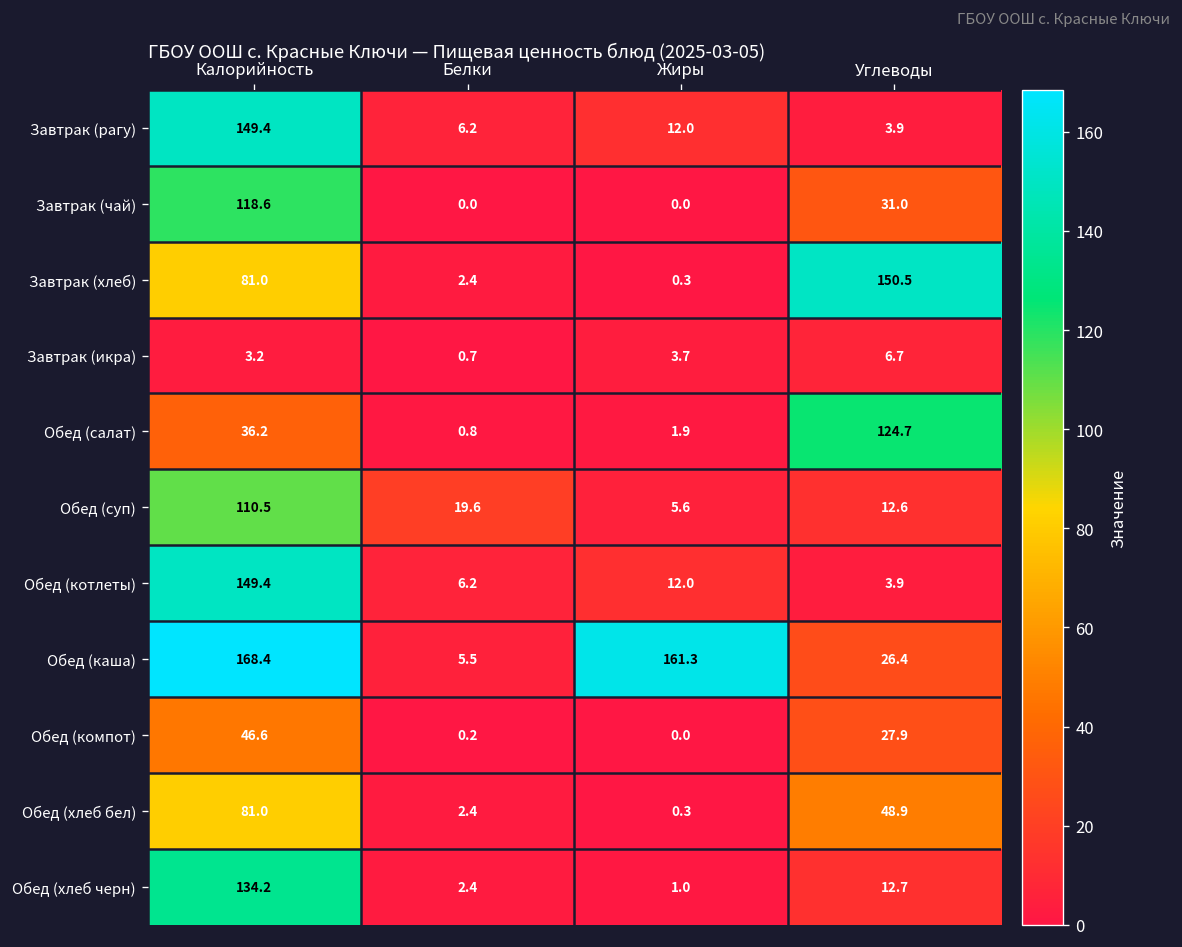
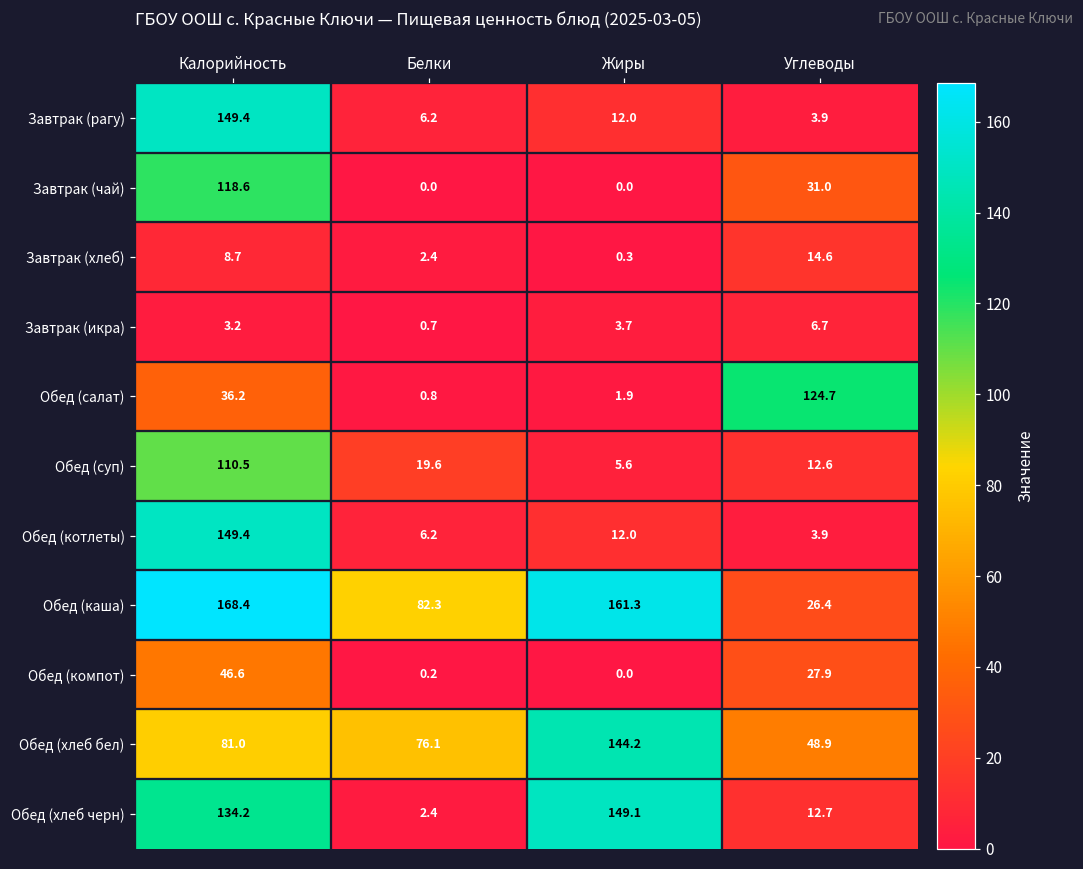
  {
    "Завтрак (рагу)": {
      "Калорийность": 149.4,
      "Белки": 6.2,
      "Жиры": 12.0,
      "Углеводы": 3.9
    },
    "Завтрак (чай)": {
      "Калорийность": 118.6,
      "Белки": 0.0,
      "Жиры": 0.0,
      "Углеводы": 31.0
    },
    "Завтрак (хлеб)": {
-     "Калорийность": 81.0,
+     "Калорийность": 8.7,
      "Белки": 2.4,
      "Жиры": 0.3,
-     "Углеводы": 150.5
+     "Углеводы": 14.6
    },
    "Завтрак (икра)": {
      "Калорийность": 3.2,
      "Белки": 0.7,
      "Жиры": 3.7,
      "Углеводы": 6.7
    },
    "Обед (салат)": {
      "Калорийность": 36.2,
      "Белки": 0.8,
      "Жиры": 1.9,
      "Углеводы": 124.7
    },
    "Обед (суп)": {
      "Калорийность": 110.5,
      "Белки": 19.6,
      "Жиры": 5.6,
      "Углеводы": 12.6
    },
    "Обед (котлеты)": {
      "Калорийность": 149.4,
      "Белки": 6.2,
      "Жиры": 12.0,
      "Углеводы": 3.9
    },
    "Обед (каша)": {
      "Калорийность": 168.4,
-     "Белки": 5.5,
+     "Белки": 82.3,
      "Жиры": 161.3,
      "Углеводы": 26.4
    },
    "Обед (компот)": {
      "Калорийность": 46.6,
      "Белки": 0.2,
      "Жиры": 0.0,
      "Углеводы": 27.9
    },
    "Обед (хлеб бел)": {
      "Калорийность": 81.0,
-     "Белки": 2.4,
-     "Жиры": 0.3,
+     "Белки": 76.1,
+     "Жиры": 144.2,
      "Углеводы": 48.9
    },
    "Обед (хлеб черн)": {
      "Калорийность": 134.2,
      "Белки": 2.4,
-     "Жиры": 1.0,
+     "Жиры": 149.1,
      "Углеводы": 12.7
    }
  }
